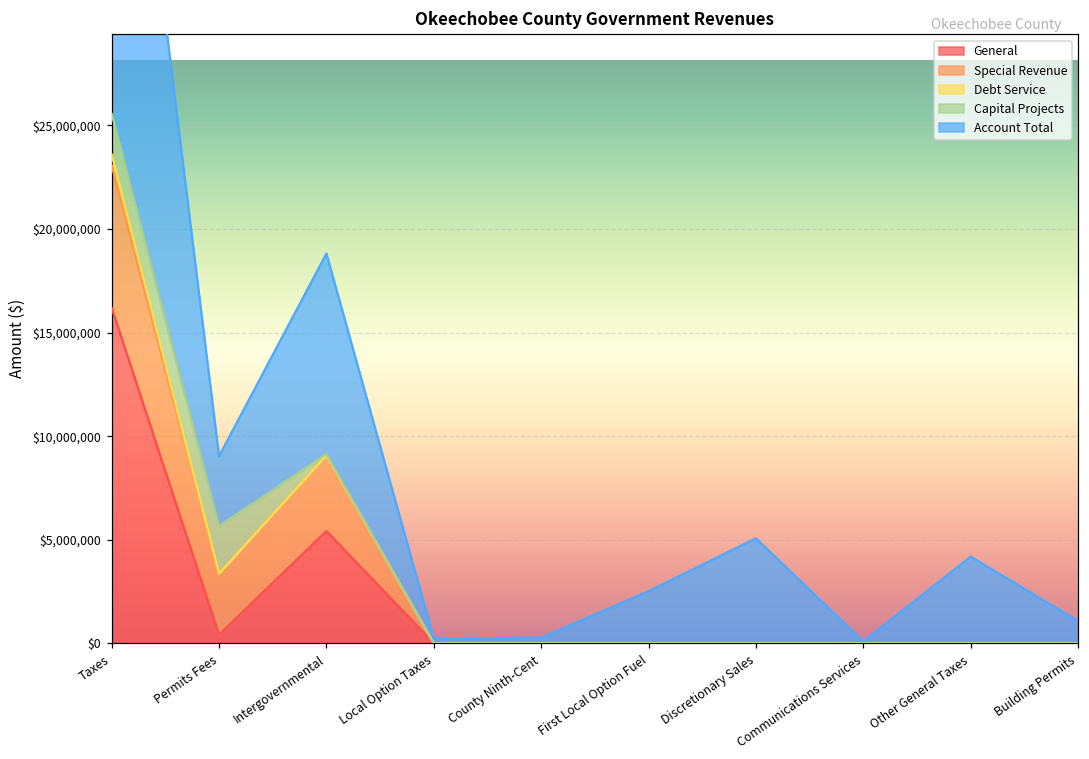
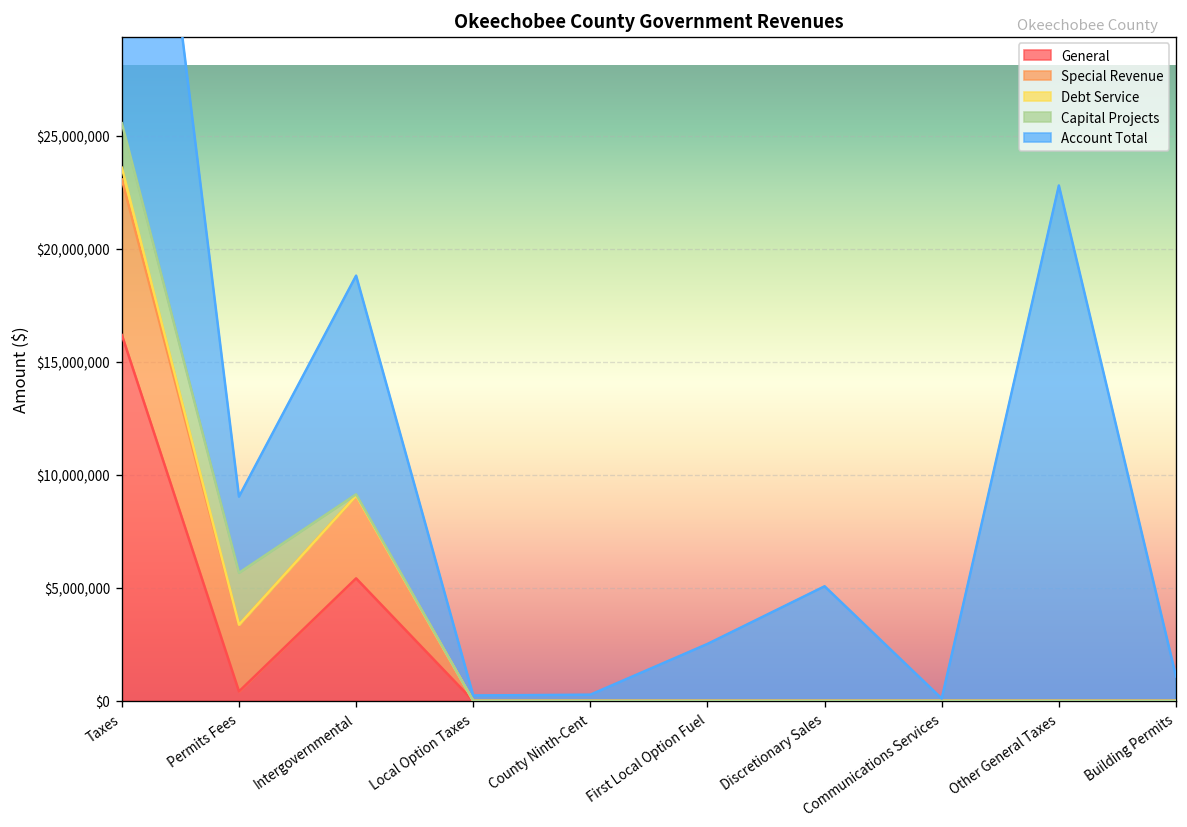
  {
    "General": {
      "Taxes": "$16,200,000",
      "Permits Fees": "$400,000",
      "Intergovernmental": "$5,400,000"
    },
    "Special Revenue": {
      "Taxes": "$6,900,000"
    },
    "Debt Service": {
      "Taxes": "$500,000"
    },
    "Capital Projects": {
      "Taxes": "$2,000,000",
      "Permits Fees": "$2,300,000"
    },
    "Account Total": {
      "Permits Fees": "$3,400,000",
      "Intergovernmental": "$9,700,000",
      "Local Option Taxes": "$200,000",
      "County Ninth-Cent": "$300,000",
      "First Local Option Fuel": "$2,500,000",
      "Discretionary Sales": "$5,100,000",
-     "Other General Taxes": "$4,200,000",
+     "Other General Taxes": "$22,800,000",
      "Building Permits": "$1,100,000"
    }
  }
